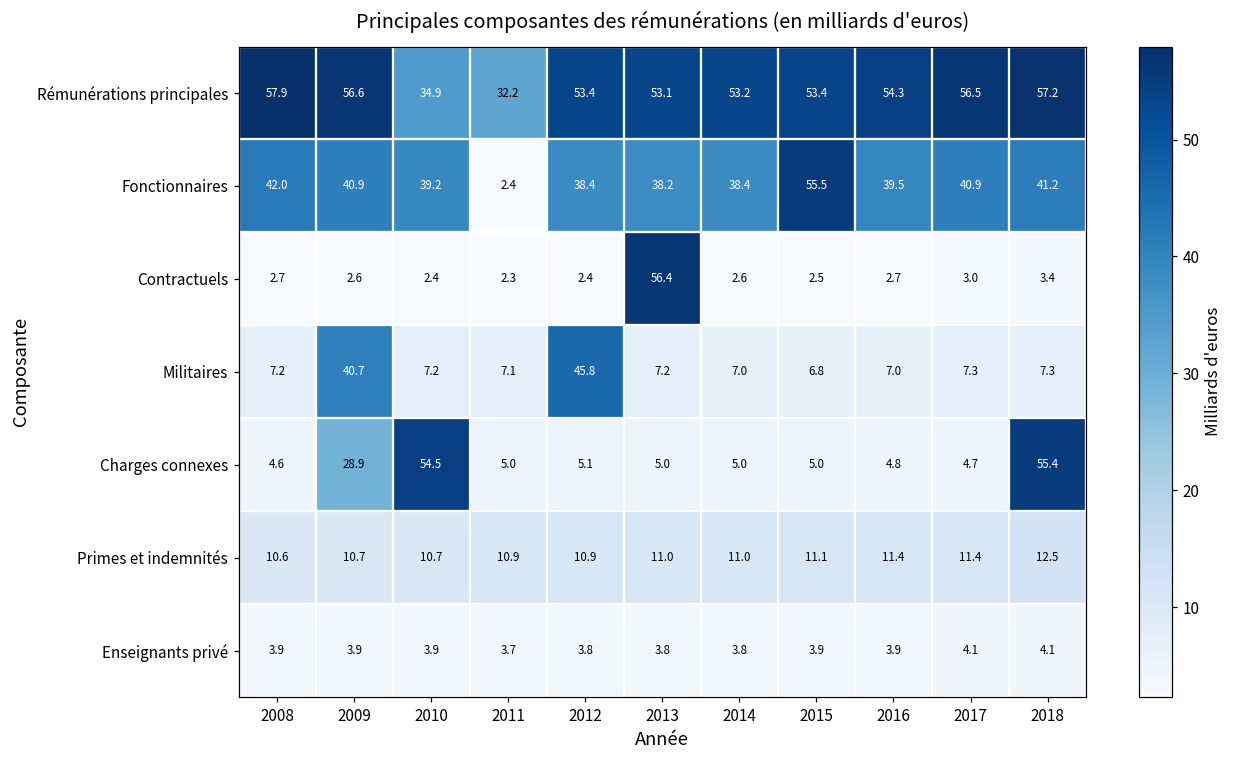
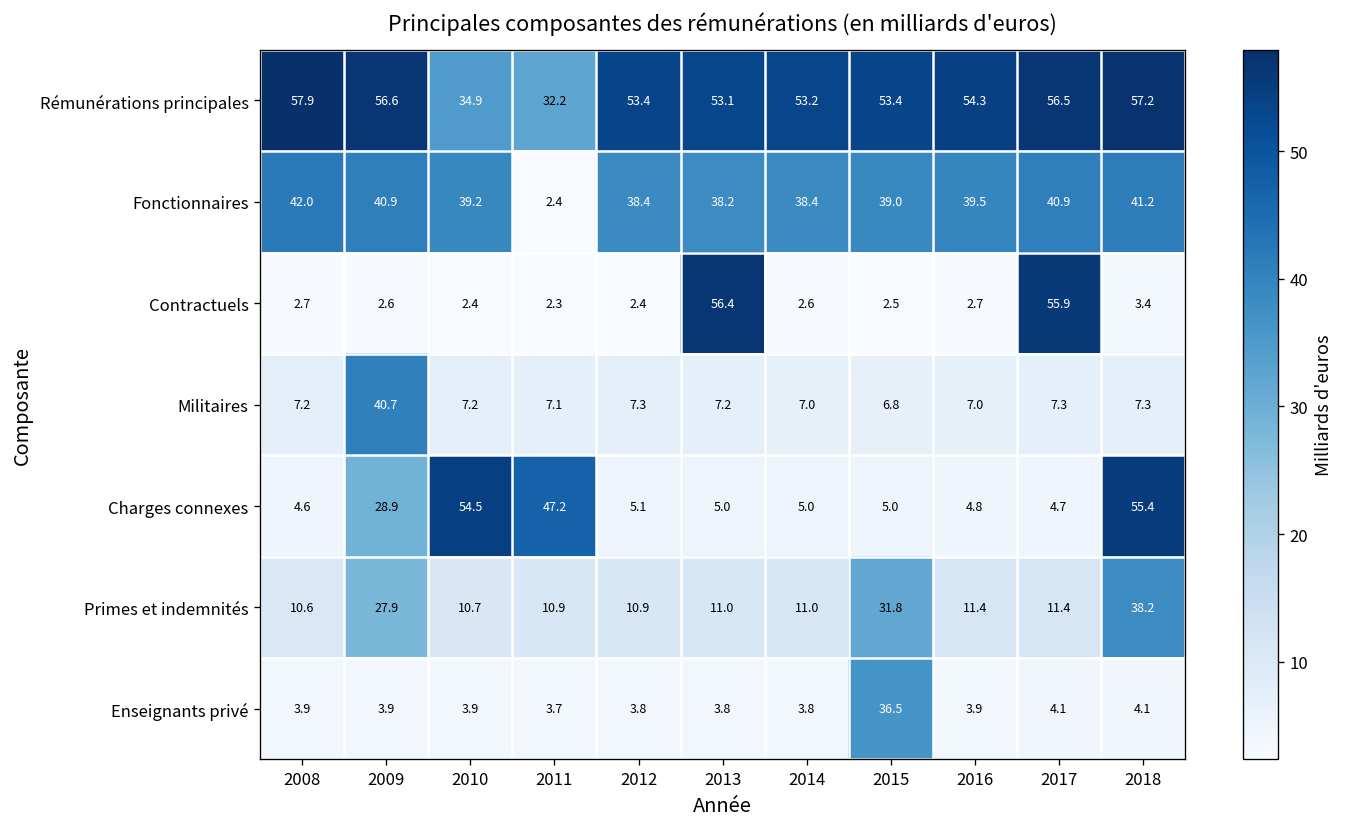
  {
    "Rémunérations principales": {
      "2008": 57.9,
      "2009": 56.6,
      "2010": 34.9,
      "2011": 32.2,
      "2012": 53.4,
      "2013": 53.1,
      "2014": 53.2,
      "2015": 53.4,
      "2016": 54.3,
      "2017": 56.5,
      "2018": 57.2
    },
    "Fonctionnaires": {
      "2008": 42.0,
      "2009": 40.9,
      "2010": 39.2,
      "2011": 2.4,
      "2012": 38.4,
      "2013": 38.2,
      "2014": 38.4,
-     "2015": 55.5,
+     "2015": 39.0,
      "2016": 39.5,
      "2017": 40.9,
      "2018": 41.2
    },
    "Contractuels": {
      "2008": 2.7,
      "2009": 2.6,
      "2010": 2.4,
      "2011": 2.3,
      "2012": 2.4,
      "2013": 56.4,
      "2014": 2.6,
      "2015": 2.5,
      "2016": 2.7,
-     "2017": 3.0,
+     "2017": 55.9,
      "2018": 3.4
    },
    "Militaires": {
      "2008": 7.2,
      "2009": 40.7,
      "2010": 7.2,
      "2011": 7.1,
-     "2012": 45.8,
+     "2012": 7.3,
      "2013": 7.2,
      "2014": 7.0,
      "2015": 6.8,
      "2016": 7.0,
      "2017": 7.3,
      "2018": 7.3
    },
    "Charges connexes": {
      "2008": 4.6,
      "2009": 28.9,
      "2010": 54.5,
-     "2011": 5.0,
+     "2011": 47.2,
      "2012": 5.1,
      "2013": 5.0,
      "2014": 5.0,
      "2015": 5.0,
      "2016": 4.8,
      "2017": 4.7,
      "2018": 55.4
    },
    "Primes et indemnités": {
      "2008": 10.6,
-     "2009": 10.7,
+     "2009": 27.9,
      "2010": 10.7,
      "2011": 10.9,
      "2012": 10.9,
      "2013": 11.0,
      "2014": 11.0,
-     "2015": 11.1,
+     "2015": 31.8,
      "2016": 11.4,
      "2017": 11.4,
-     "2018": 12.5
+     "2018": 38.2
    },
    "Enseignants privé": {
      "2008": 3.9,
      "2009": 3.9,
      "2010": 3.9,
      "2011": 3.7,
      "2012": 3.8,
      "2013": 3.8,
      "2014": 3.8,
-     "2015": 3.9,
+     "2015": 36.5,
      "2016": 3.9,
      "2017": 4.1,
      "2018": 4.1
    }
  }
